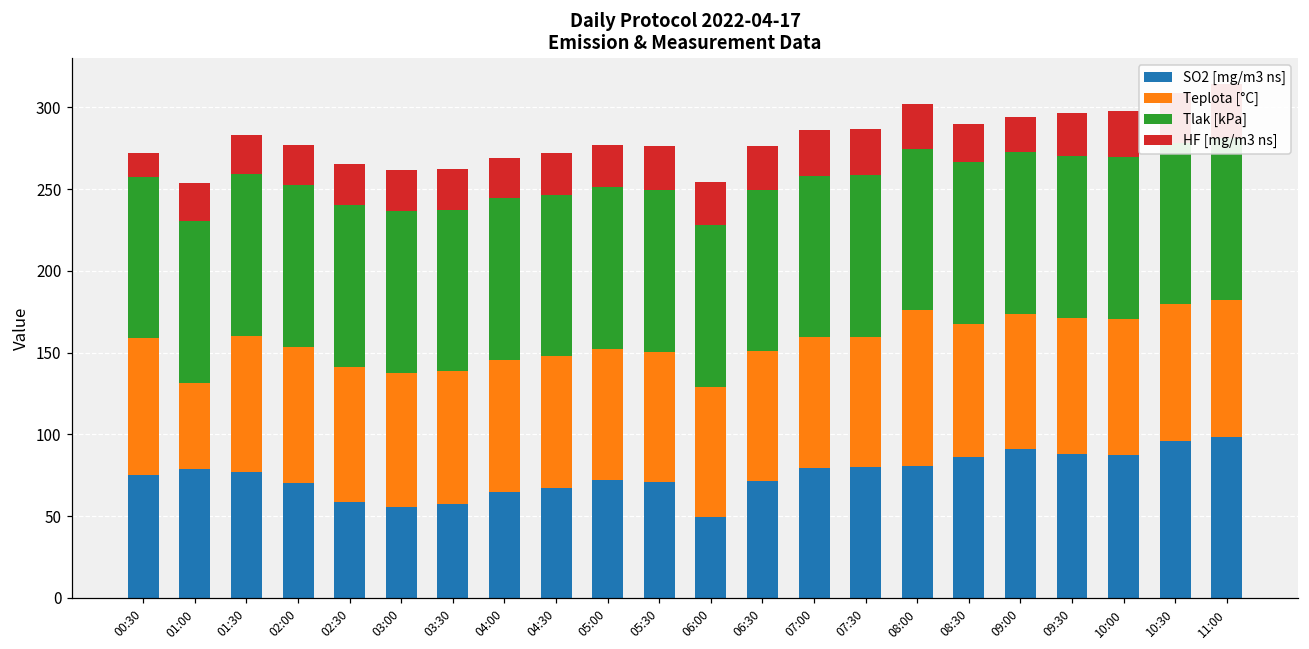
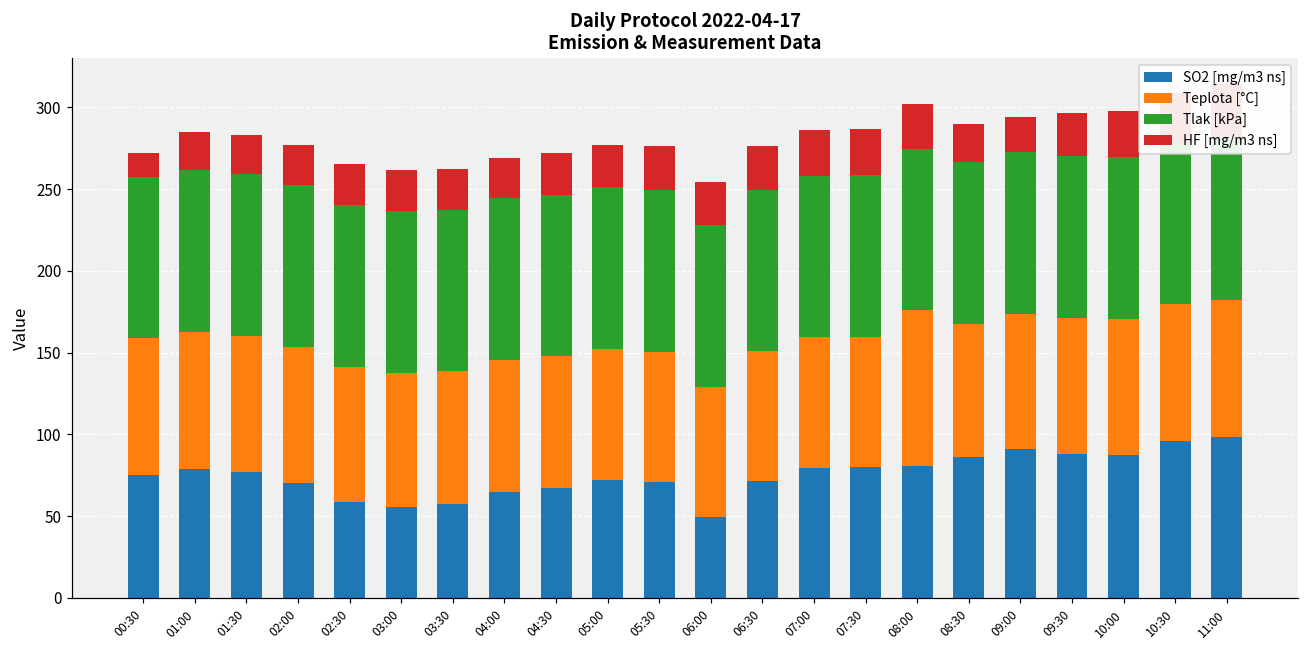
  {
    "SO2 [mg/m3 ns]": {
      "00:30": 75,
      "01:00": 79,
      "01:30": 77,
      "02:00": 70,
      "02:30": 59,
      "03:00": 56,
      "03:30": 57,
      "04:00": 65,
      "04:30": 67,
      "05:00": 72,
      "05:30": 71,
      "06:00": 49,
      "06:30": 71,
      "07:00": 80,
      "07:30": 80,
      "08:00": 81,
      "08:30": 86,
      "09:00": 91,
      "09:30": 88,
      "10:00": 88,
      "10:30": 96,
      "11:00": 98
    },
    "Teplota [°C]": {
      "00:30": 84,
-     "01:00": 53,
+     "01:00": 84,
      "01:30": 84,
      "02:00": 83,
      "02:30": 82,
      "03:00": 81,
      "03:30": 81,
      "04:00": 81,
      "04:30": 80,
      "05:00": 80,
      "05:30": 80,
      "06:00": 80,
      "06:30": 79,
      "07:00": 80,
      "07:30": 80,
      "08:00": 95,
      "08:30": 81,
      "09:00": 82,
      "09:30": 83,
      "10:00": 83,
      "10:30": 83,
      "11:00": 84
    },
    "Tlak [kPa]": {
      "00:30": 99,
      "01:00": 99,
      "01:30": 99,
      "02:00": 99,
      "02:30": 99,
      "03:00": 99,
      "03:30": 99,
      "04:00": 99,
      "04:30": 99,
      "05:00": 99,
      "05:30": 99,
      "06:00": 99,
      "06:30": 99,
      "07:00": 99,
      "07:30": 99,
      "08:00": 99,
      "08:30": 99,
      "09:00": 99,
      "09:30": 99,
      "10:00": 99
    },
    "HF [mg/m3 ns]": {
      "00:30": 15,
      "01:00": 23,
      "01:30": 24,
      "02:00": 25,
      "02:30": 25,
      "03:00": 25,
      "03:30": 25,
      "04:00": 24,
      "04:30": 25,
      "05:00": 26,
      "05:30": 27,
      "06:00": 27,
      "06:30": 27,
      "07:00": 28,
      "07:30": 28,
      "08:00": 27,
      "08:30": 23,
      "09:00": 21,
      "09:30": 27,
      "10:00": 28
    }
  }
